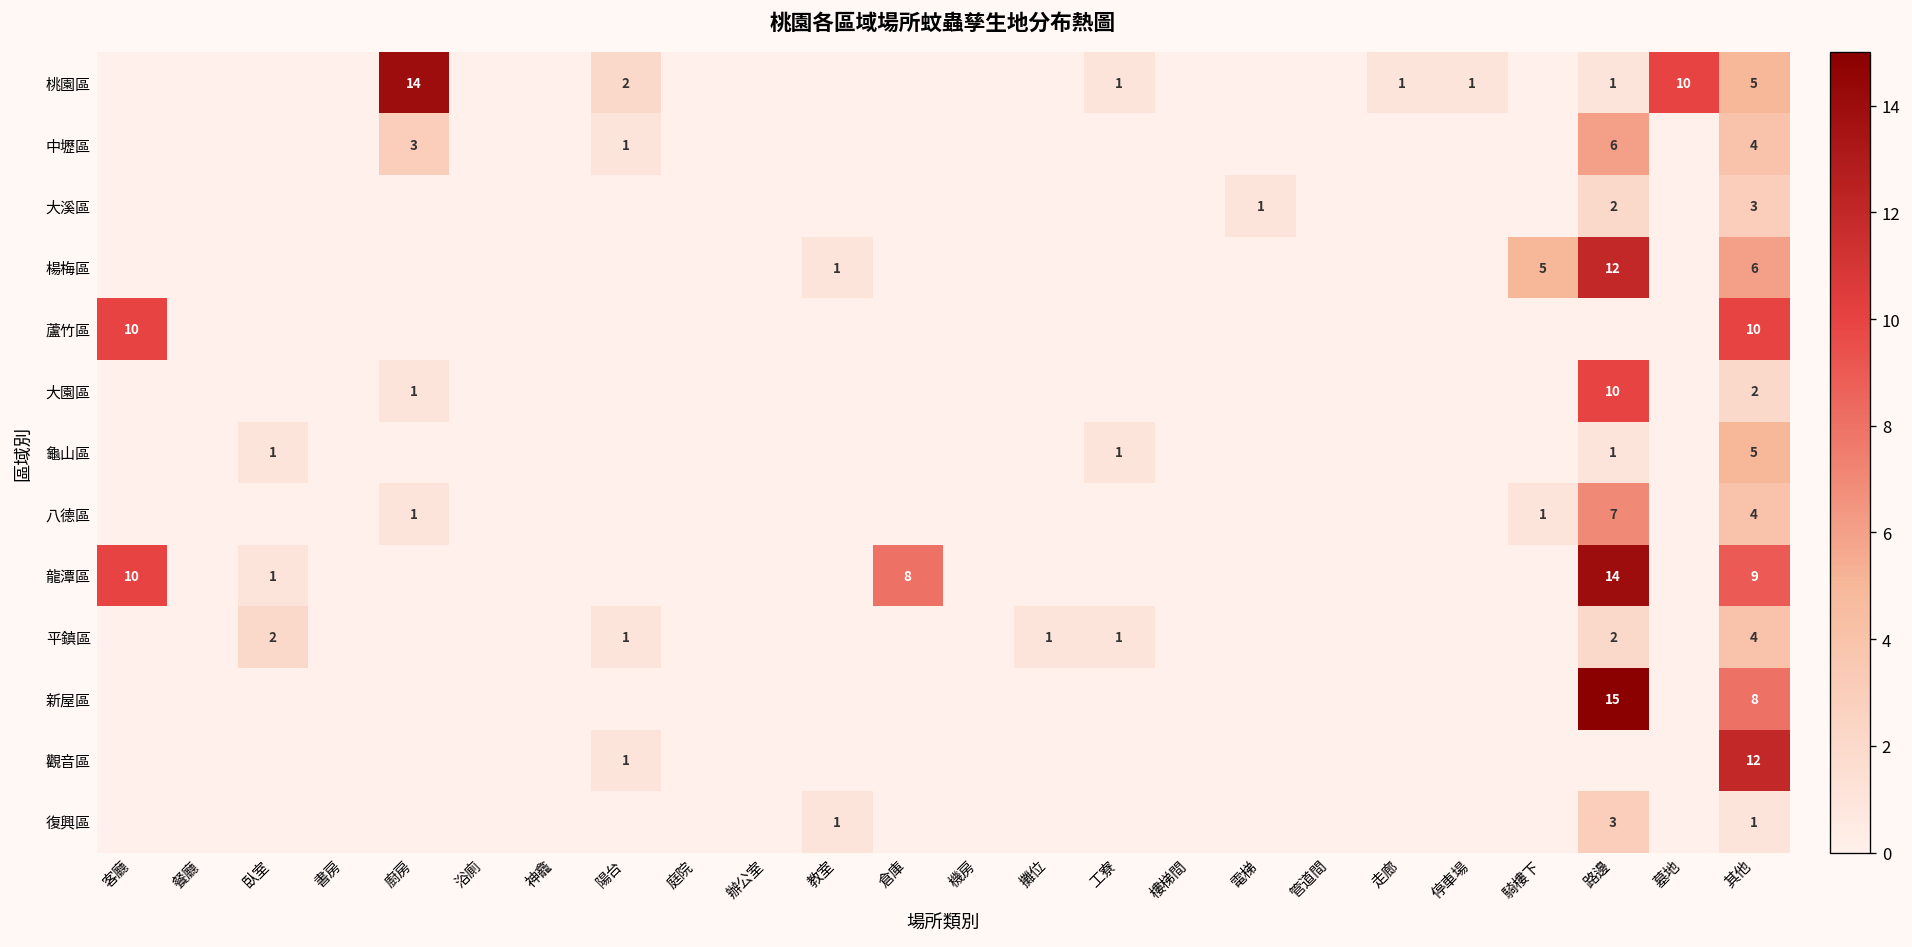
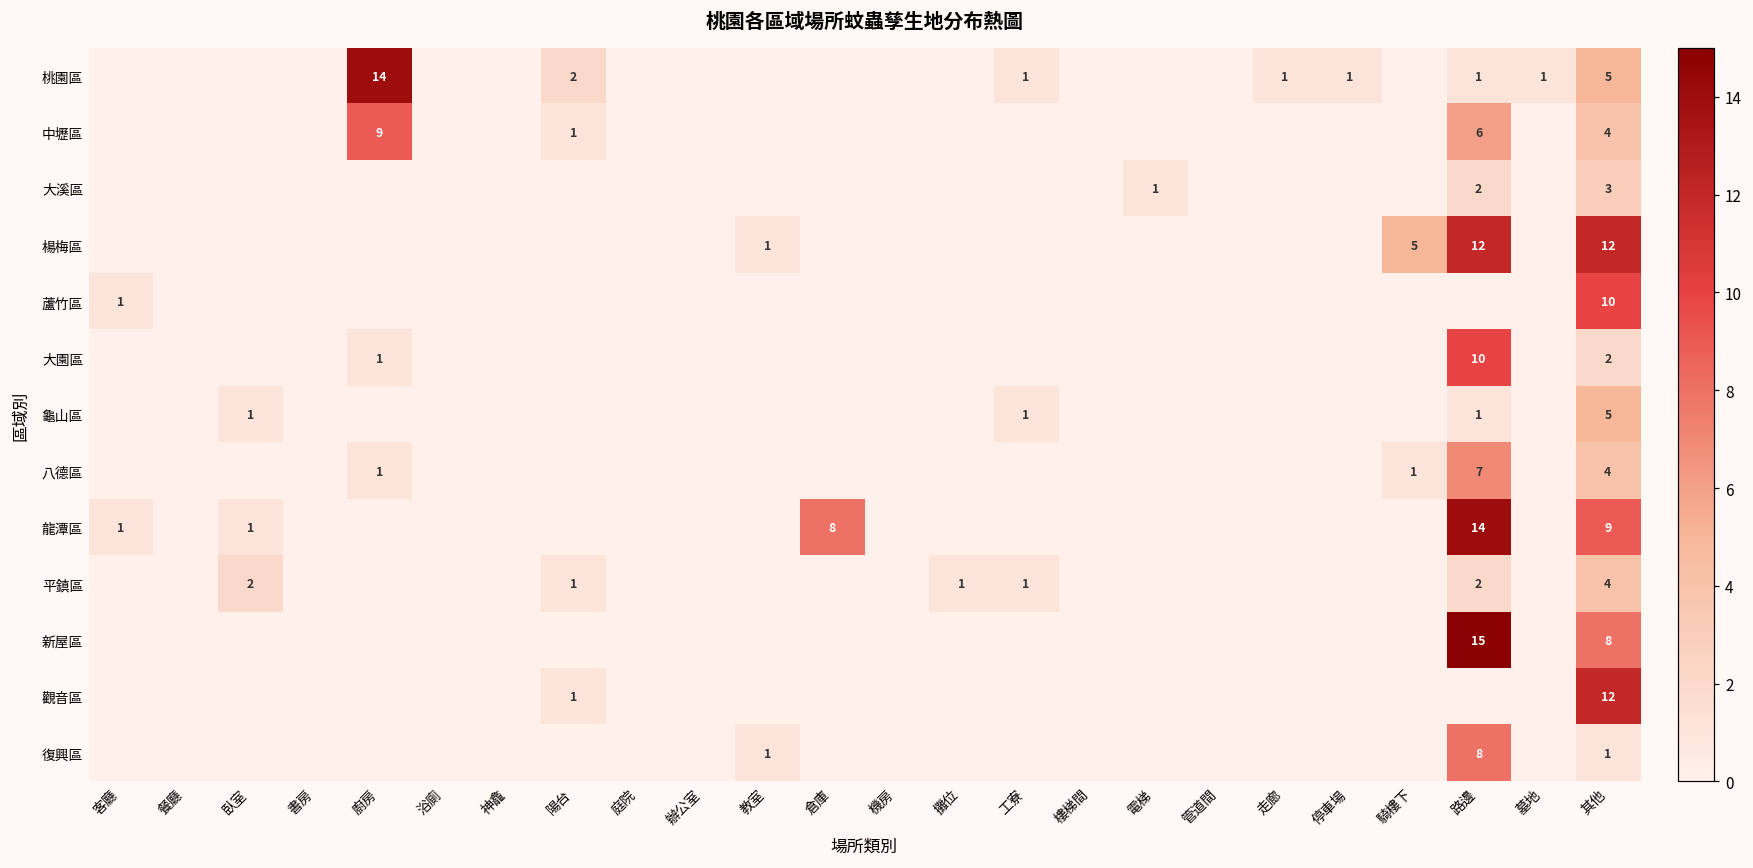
  {
    "桃園區": {
      "廚房": 14,
      "陽台": 2,
      "工寮": 1,
      "走廊": 1,
      "停車場": 1,
      "路邊": 1,
-     "墓地": 10,
+     "墓地": 1,
      "其他": 5
    },
    "中壢區": {
-     "廚房": 3,
+     "廚房": 9,
      "陽台": 1,
      "路邊": 6,
      "其他": 4
    },
    "大溪區": {
      "電梯": 1,
      "路邊": 2,
      "其他": 3
    },
    "楊梅區": {
      "教室": 1,
      "騎樓下": 5,
      "路邊": 12,
-     "其他": 6
+     "其他": 12
    },
    "蘆竹區": {
-     "客廳": 10,
+     "客廳": 1,
      "其他": 10
    },
    "大園區": {
      "廚房": 1,
      "路邊": 10,
      "其他": 2
    },
    "龜山區": {
      "臥室": 1,
      "工寮": 1,
      "路邊": 1,
      "其他": 5
    },
    "八德區": {
      "廚房": 1,
      "騎樓下": 1,
      "路邊": 7,
      "其他": 4
    },
    "龍潭區": {
-     "客廳": 10,
+     "客廳": 1,
      "臥室": 1,
      "倉庫": 8,
      "路邊": 14,
      "其他": 9
    },
    "平鎮區": {
      "臥室": 2,
      "陽台": 1,
      "攤位": 1,
      "工寮": 1,
      "路邊": 2,
      "其他": 4
    },
    "新屋區": {
      "路邊": 15,
      "其他": 8
    },
    "觀音區": {
      "陽台": 1,
      "其他": 12
    },
    "復興區": {
      "教室": 1,
-     "路邊": 3,
+     "路邊": 8,
      "其他": 1
    }
  }
